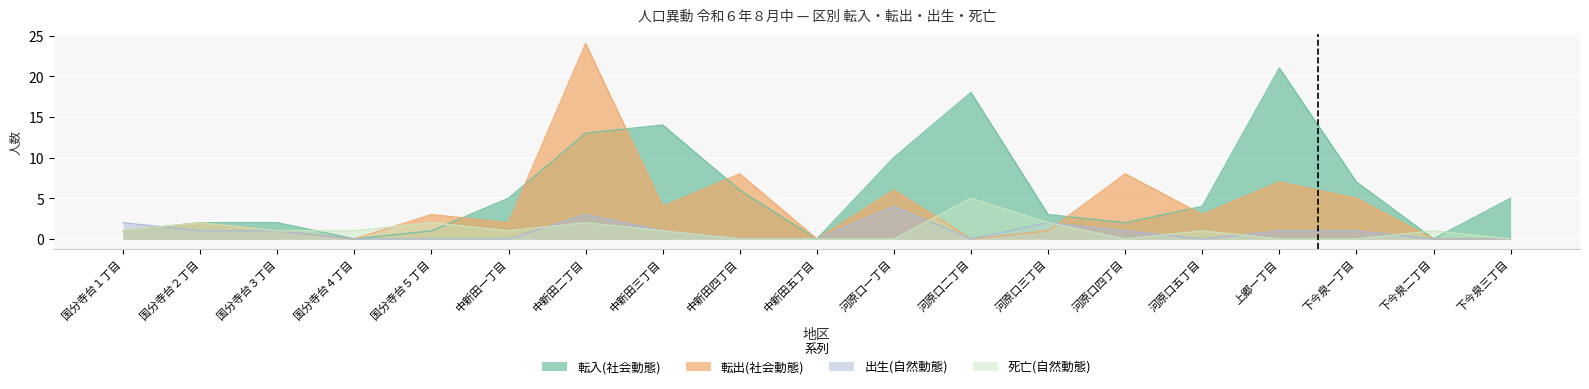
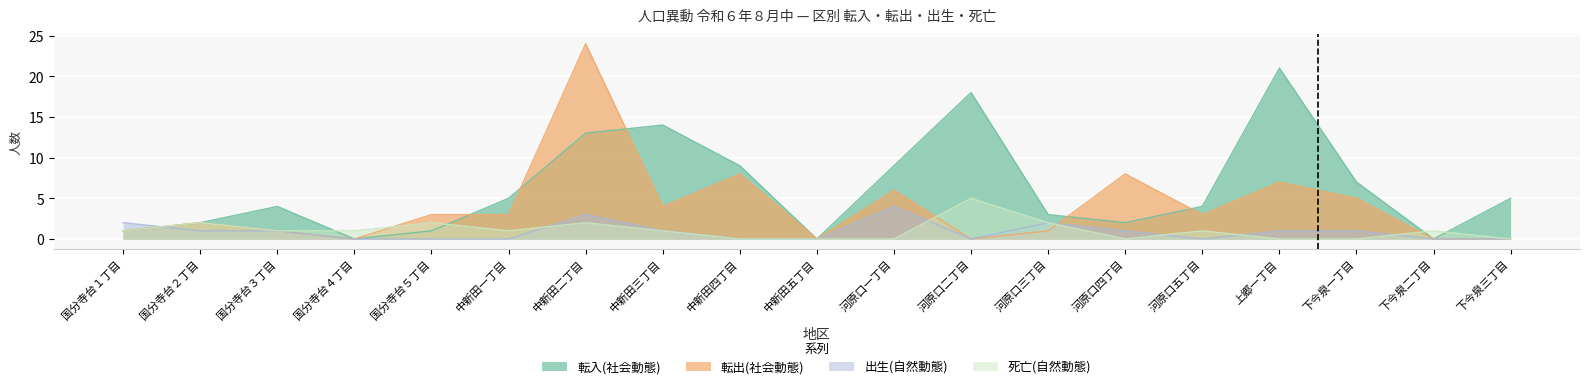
  {
    "転入(社会動態)": {
-     "国分寺台３丁目": 2,
+     "国分寺台３丁目": 4,
      "国分寺台５丁目": 1,
      "中新田一丁目": 5,
      "中新田二丁目": 13,
      "中新田三丁目": 14,
-     "中新田四丁目": 6,
-     "河原口一丁目": 10,
+     "中新田四丁目": 9,
+     "河原口一丁目": 9,
      "河原口二丁目": 18,
      "河原口三丁目": 3,
      "河原口四丁目": 2,
      "河原口五丁目": 4,
      "上郷一丁目": 21,
      "下今泉一丁目": 7,
      "下今泉三丁目": 5
    },
    "転出(社会動態)": {
      "国分寺台５丁目": 3,
-     "中新田一丁目": 2,
+     "中新田一丁目": 3,
      "中新田二丁目": 24,
      "中新田三丁目": 4,
      "中新田四丁目": 8,
      "河原口一丁目": 6,
      "河原口三丁目": 1,
      "河原口四丁目": 8,
      "河原口五丁目": 3,
      "上郷一丁目": 7,
      "下今泉一丁目": 5
    }
  }
